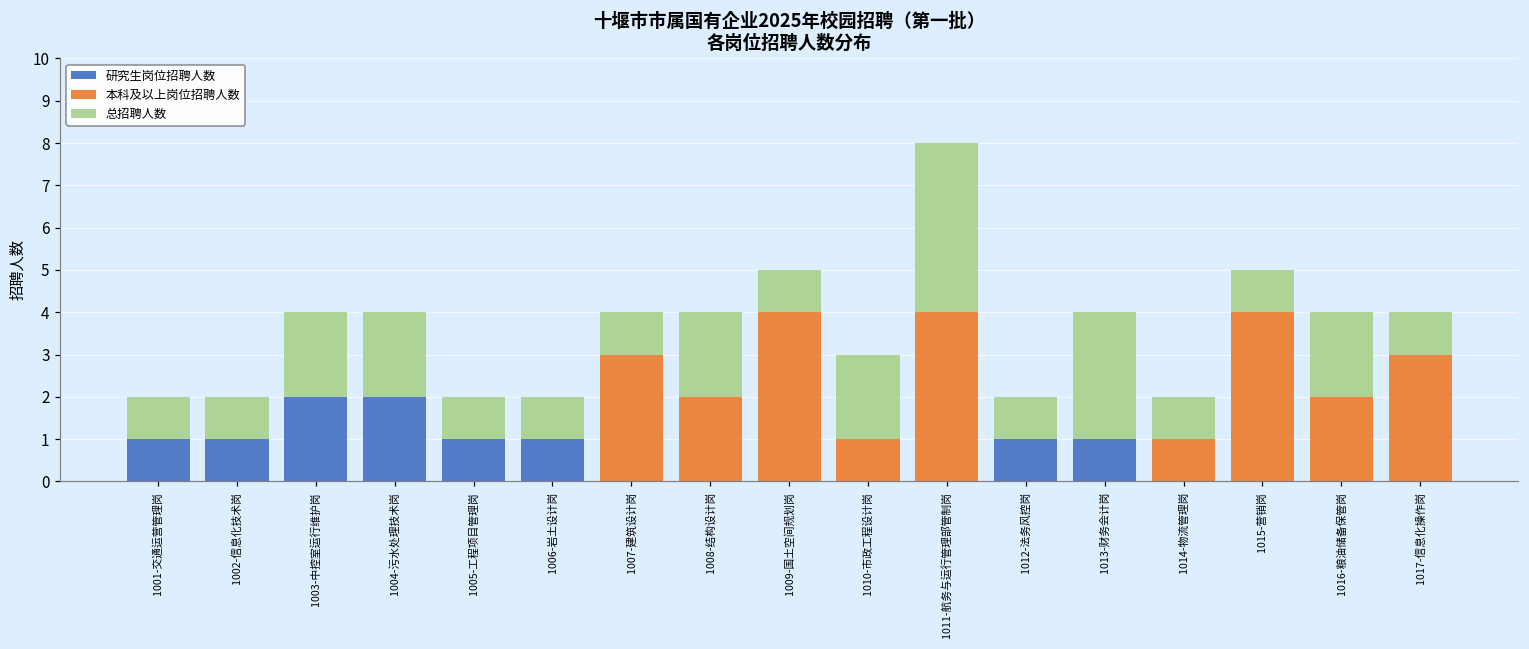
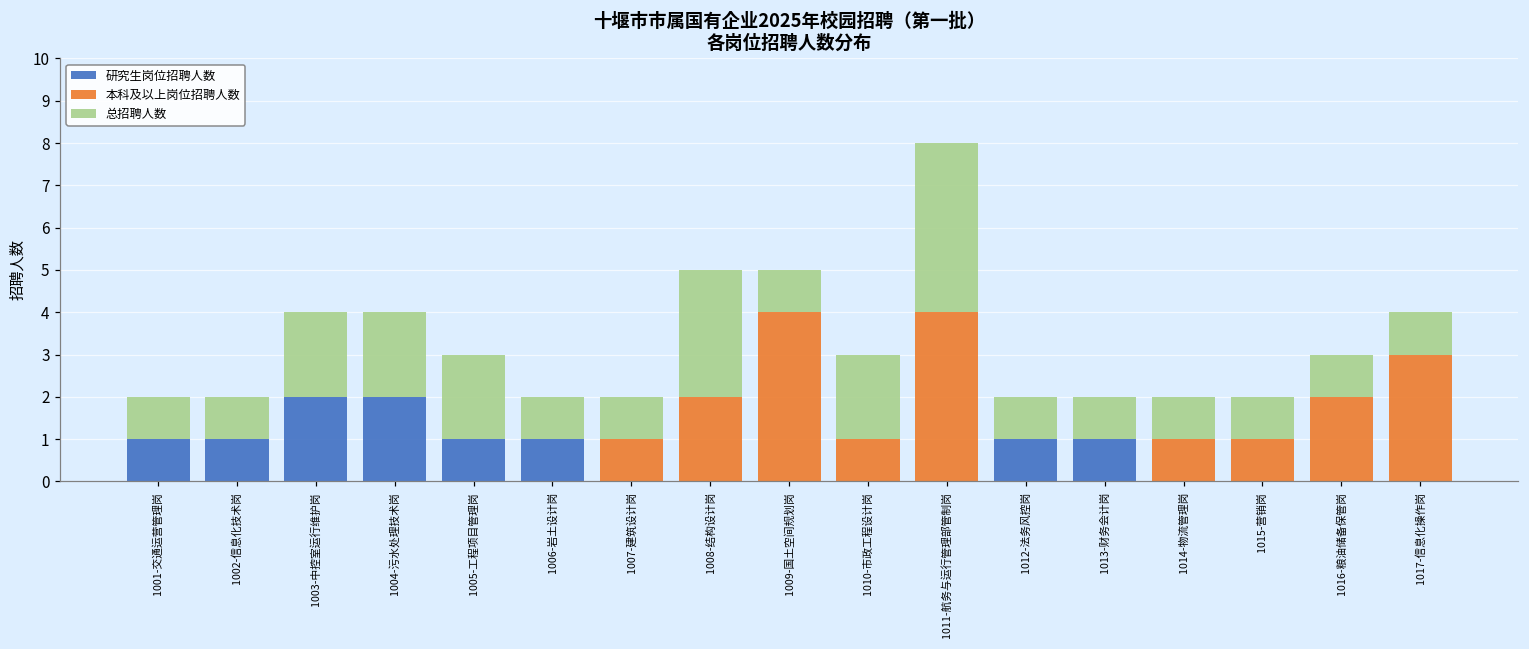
  {
    "研究生岗位招聘人数": {
      "1001-交通运营管理岗": 1,
      "1002-信息化技术岗": 1,
      "1003-中控室运行维护岗": 2,
      "1004-污水处理技术岗": 2,
      "1005-工程项目管理岗": 1,
      "1006-岩土设计岗": 1,
      "1007-建筑设计岗": 0,
      "1008-结构设计岗": 0,
      "1009-国土空间规划岗": 0,
      "1010-市政工程设计岗": 0,
      "1011-航务与运行管理部管制岗": 0,
      "1012-法务风控岗": 1,
      "1013-财务会计岗": 1,
      "1014-物流管理岗": 0,
      "1015-营销岗": 0,
      "1016-粮油储备保管岗": 0,
      "1017-信息化操作岗": 0
    },
    "本科及以上岗位招聘人数": {
-     "1007-建筑设计岗": 3,
-     "1015-营销岗": 4
+     "1007-建筑设计岗": 1,
+     "1015-营销岗": 1
    },
    "总招聘人数": {
      "1001-交通运营管理岗": 1,
      "1002-信息化技术岗": 1,
      "1003-中控室运行维护岗": 2,
      "1004-污水处理技术岗": 2,
-     "1005-工程项目管理岗": 1,
+     "1005-工程项目管理岗": 2,
      "1006-岩土设计岗": 1,
      "1007-建筑设计岗": 1,
-     "1008-结构设计岗": 2,
+     "1008-结构设计岗": 3,
      "1009-国土空间规划岗": 1,
      "1010-市政工程设计岗": 2,
      "1011-航务与运行管理部管制岗": 4,
      "1012-法务风控岗": 1,
-     "1013-财务会计岗": 3,
+     "1013-财务会计岗": 1,
      "1014-物流管理岗": 1,
      "1015-营销岗": 1,
-     "1016-粮油储备保管岗": 2,
+     "1016-粮油储备保管岗": 1,
      "1017-信息化操作岗": 1
    }
  }
